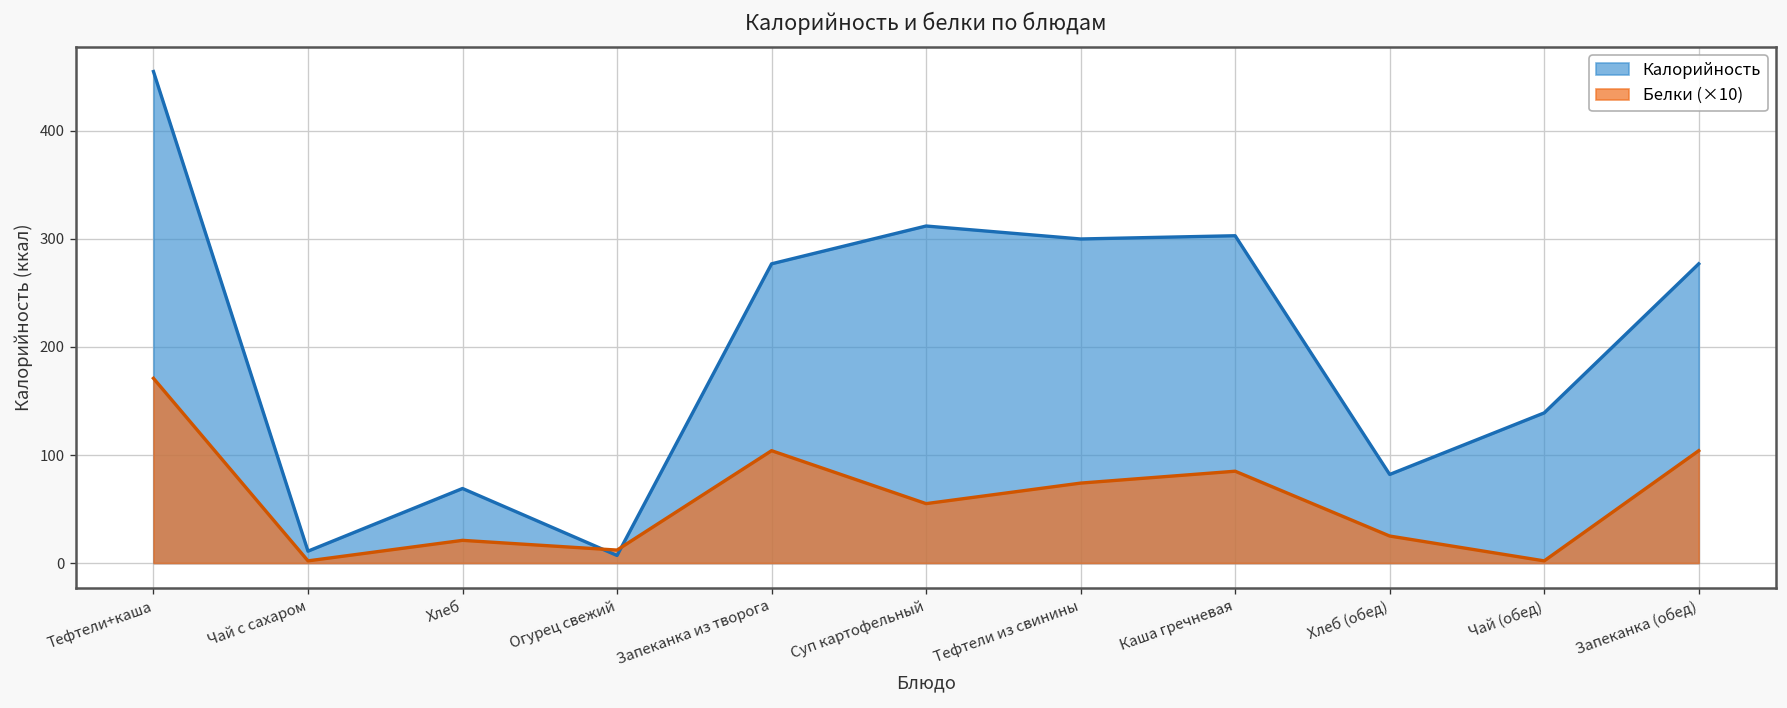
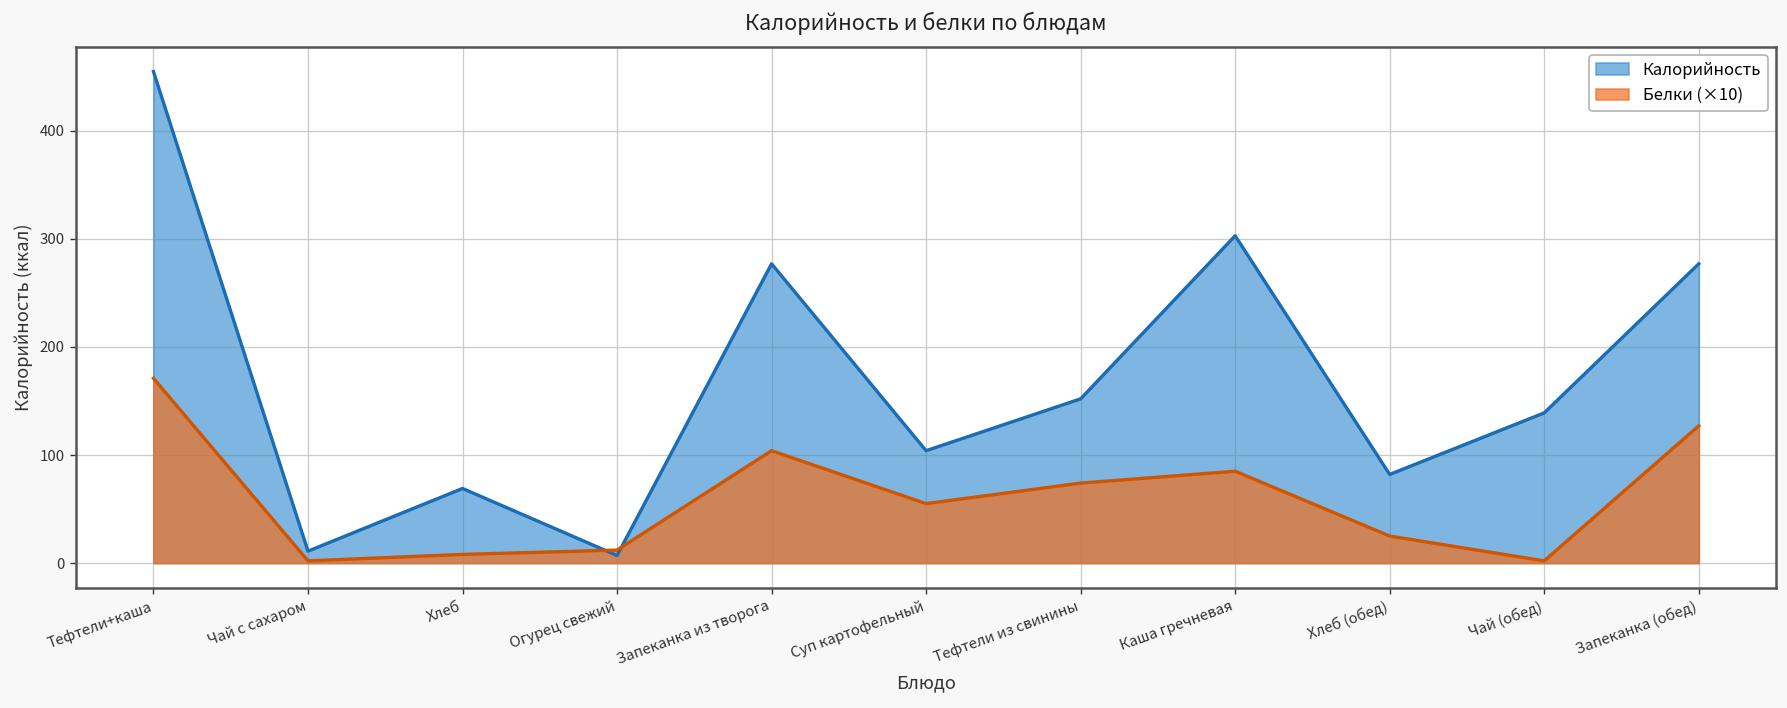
  {
    "Калорийность": {
      "Тефтели+каша": 460,
      "Чай с сахаром": 10,
      "Хлеб": 70,
      "Огурец свежий": 10,
      "Запеканка из творога": 280,
-     "Суп картофельный": 310,
-     "Тефтели из свинины": 300,
+     "Суп картофельный": 100,
+     "Тефтели из свинины": 150,
      "Каша гречневая": 300,
      "Хлеб (обед)": 80,
      "Чай (обед)": 140,
      "Запеканка (обед)": 280
    },
    "Белки (×10)": {
      "Тефтели+каша": 170,
      "Чай с сахаром": 0,
-     "Хлеб": 20,
+     "Хлеб": 10,
      "Огурец свежий": 10,
      "Запеканка из творога": 100,
      "Суп картофельный": 60,
      "Тефтели из свинины": 70,
      "Каша гречневая": 90,
      "Хлеб (обед)": 30,
      "Чай (обед)": 0,
-     "Запеканка (обед)": 100
+     "Запеканка (обед)": 130
    }
  }
